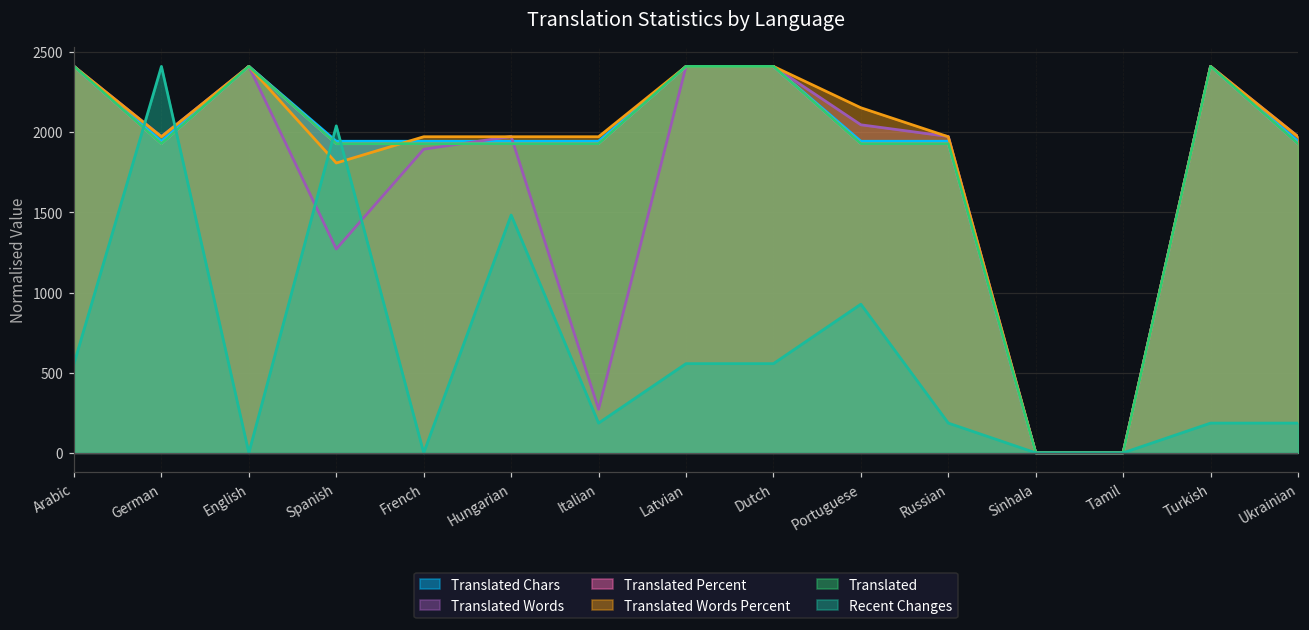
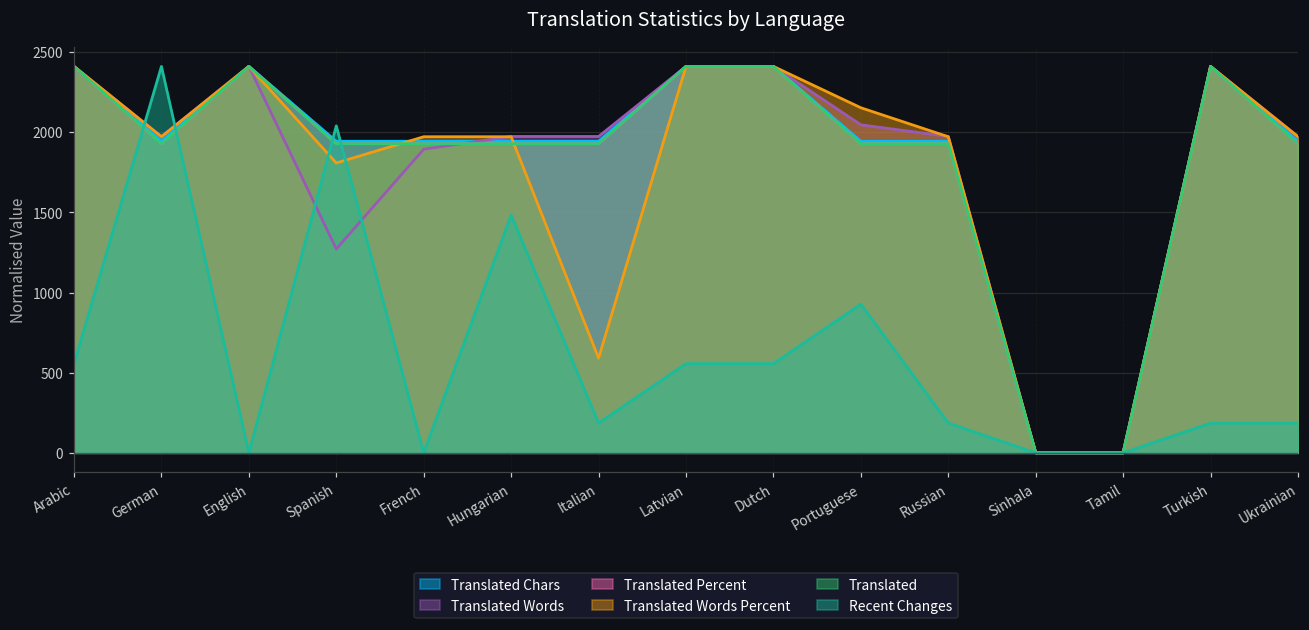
  {
    "Translated Words": {
      "Spanish": 1270,
      "French": 1890,
-     "Italian": 270,
+     "Italian": 1970,
      "Portuguese": 2050
    },
    "Translated Words Percent": {
      "Spanish": 1810,
      "French": 1970,
-     "Italian": 1970,
+     "Italian": 590,
      "Portuguese": 2150
    }
  }
